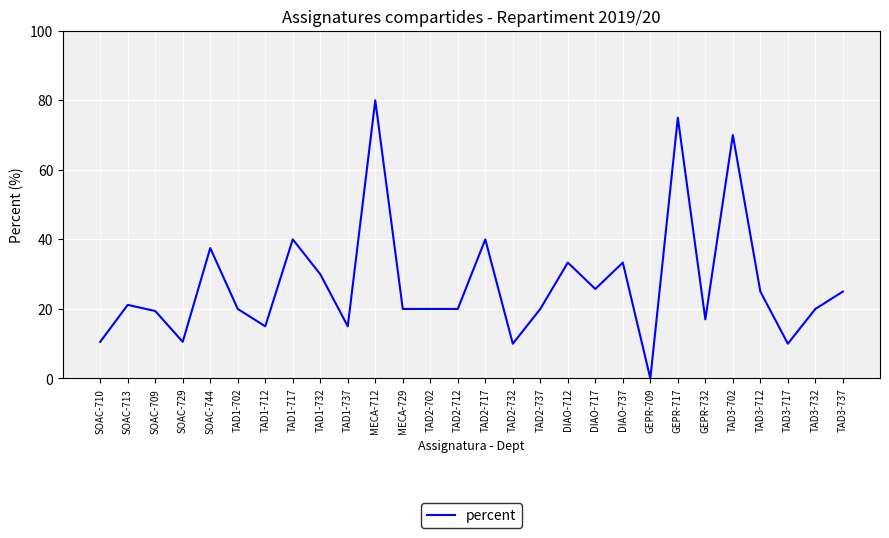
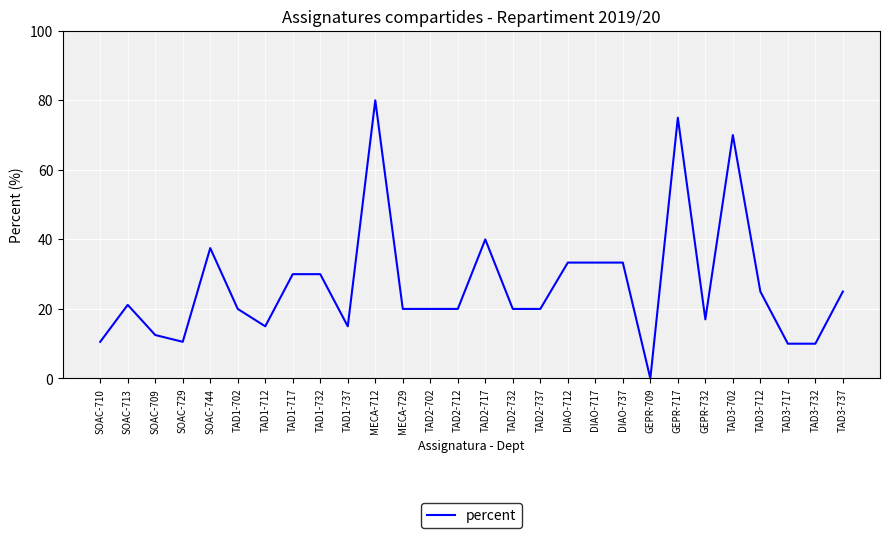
  {
    "SOAC-710": 11,
    "SOAC-713": 21,
-   "SOAC-709": 19,
+   "SOAC-709": 13,
    "SOAC-729": 11,
    "SOAC-744": 38,
    "TAD1-702": 20,
    "TAD1-712": 15,
-   "TAD1-717": 40,
+   "TAD1-717": 30,
    "TAD1-732": 30,
    "TAD1-737": 15,
    "MECA-712": 80,
    "MECA-729": 20,
    "TAD2-702": 20,
    "TAD2-712": 20,
    "TAD2-717": 40,
-   "TAD2-732": 10,
+   "TAD2-732": 20,
    "TAD2-737": 20,
    "DIAO-712": 33,
-   "DIAO-717": 26,
+   "DIAO-717": 33,
    "DIAO-737": 33,
    "GEPR-709": 0,
    "GEPR-717": 75,
    "GEPR-732": 17,
    "TAD3-702": 70,
    "TAD3-712": 25,
    "TAD3-717": 10,
-   "TAD3-732": 20,
+   "TAD3-732": 10,
    "TAD3-737": 25
  }
